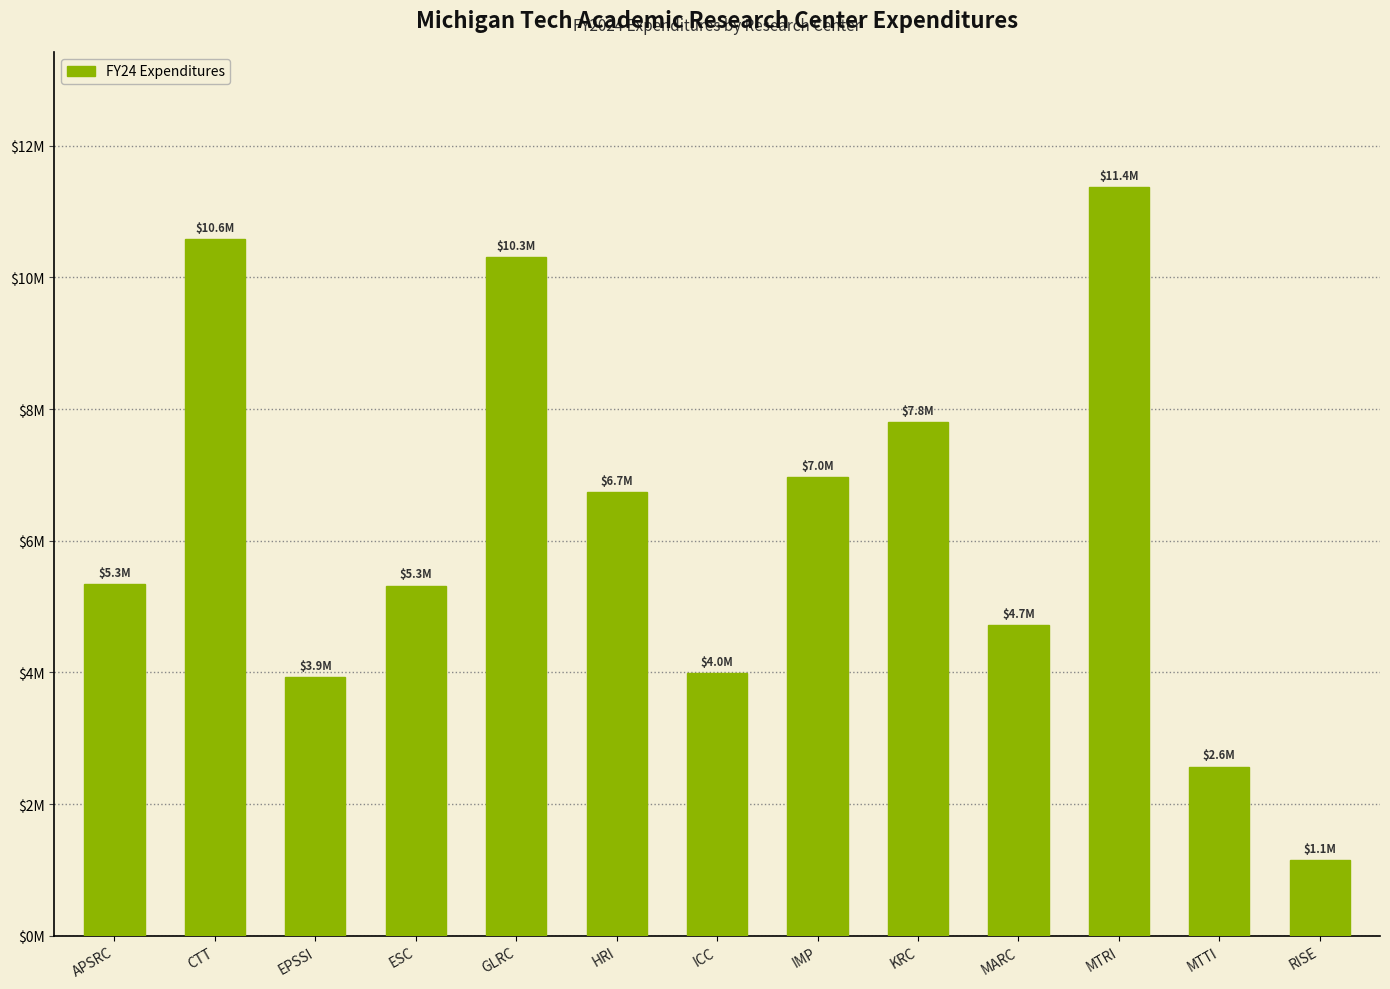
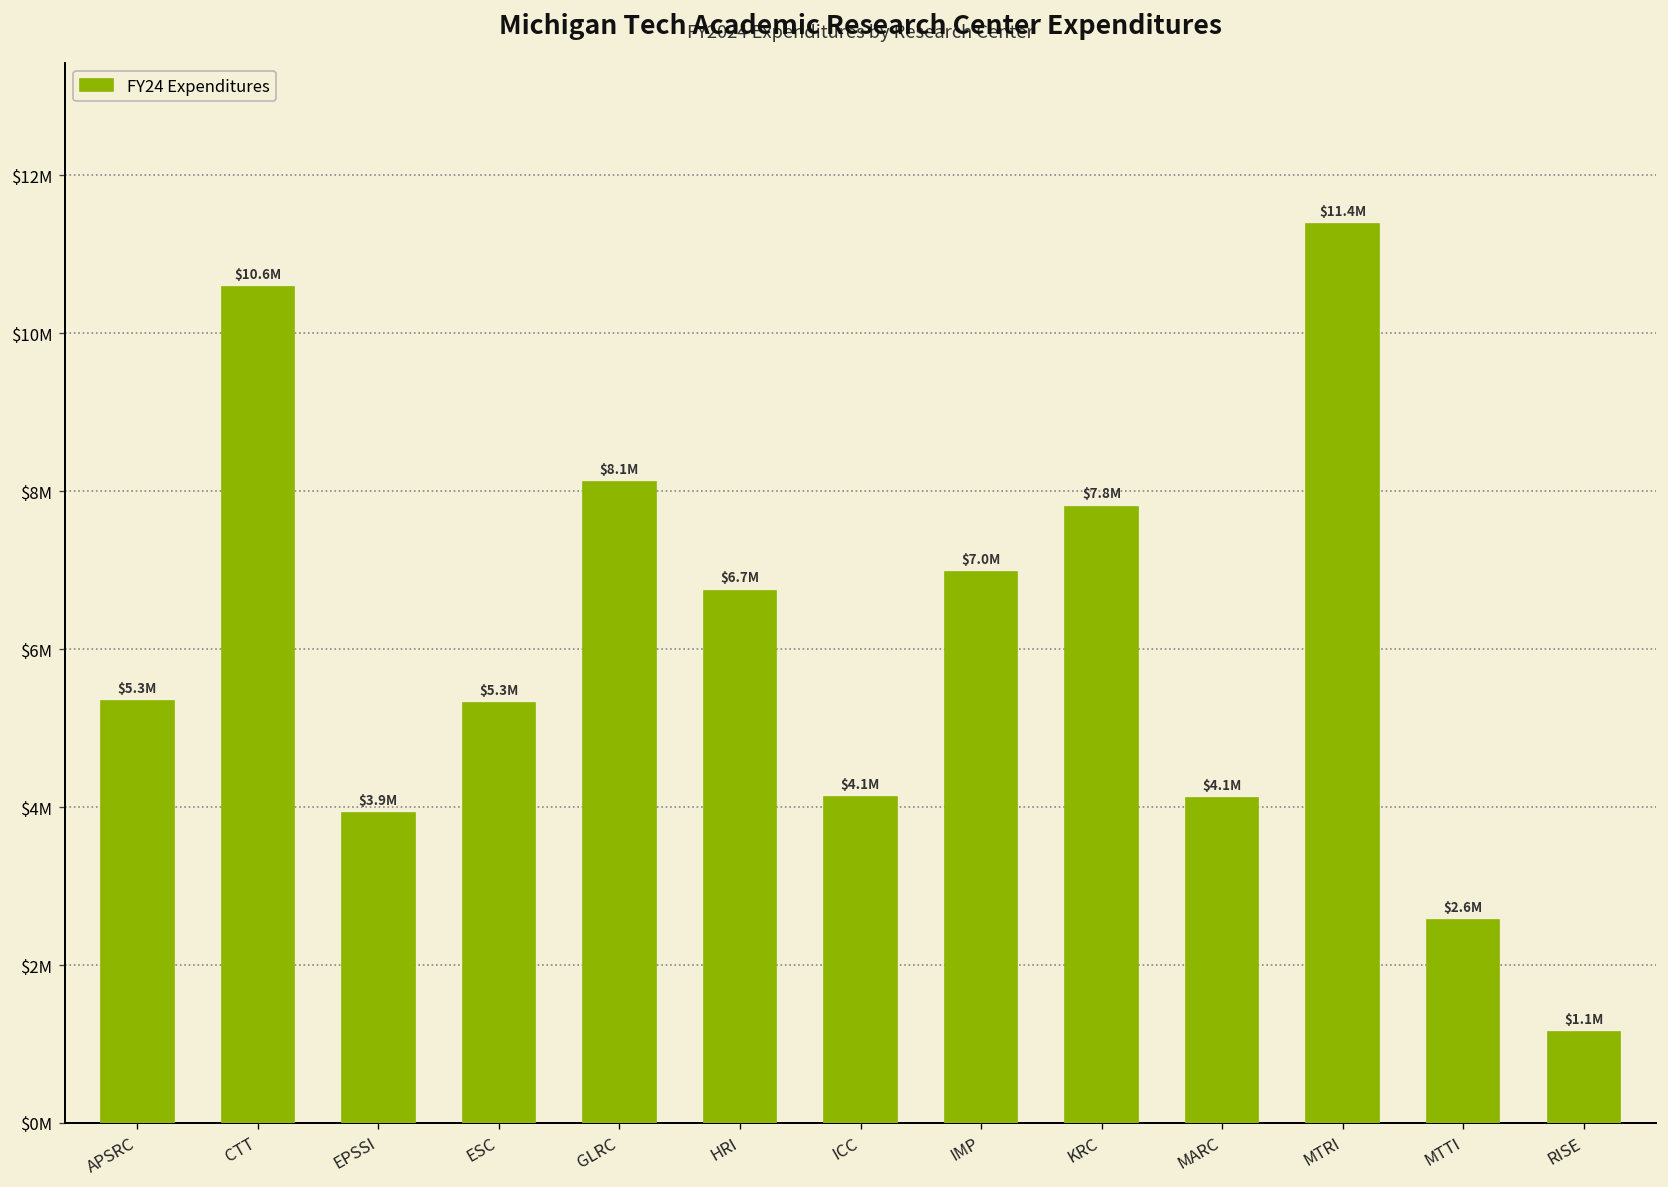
  {
    "APSRC": "$5.3M",
    "CTT": "$10.6M",
    "EPSSI": "$3.9M",
    "ESC": "$5.3M",
-   "GLRC": "$10.3M",
+   "GLRC": "$8.1M",
    "HRI": "$6.7M",
-   "ICC": "$4.0M",
+   "ICC": "$4.1M",
    "IMP": "$7.0M",
    "KRC": "$7.8M",
-   "MARC": "$4.7M",
+   "MARC": "$4.1M",
    "MTRI": "$11.4M",
    "MTTI": "$2.6M",
    "RISE": "$1.1M"
  }
